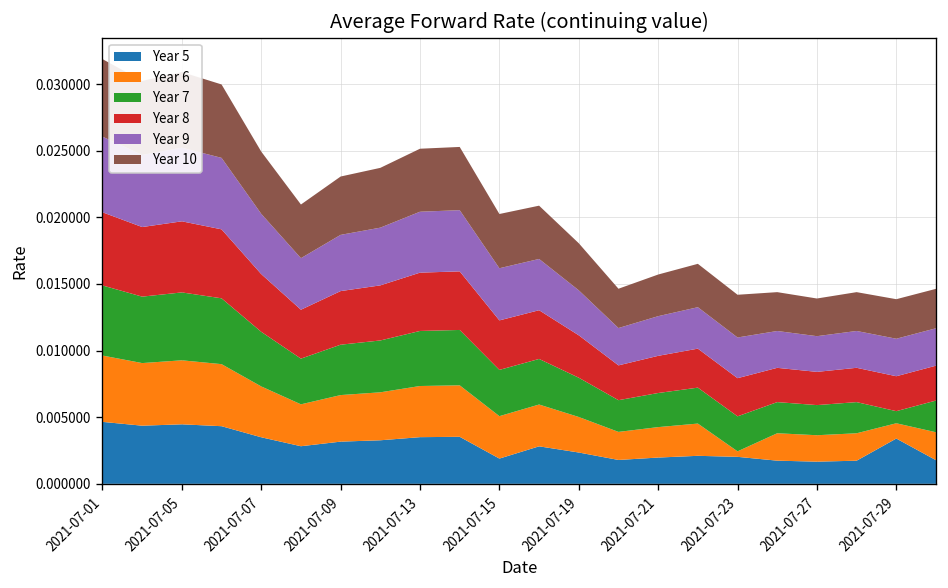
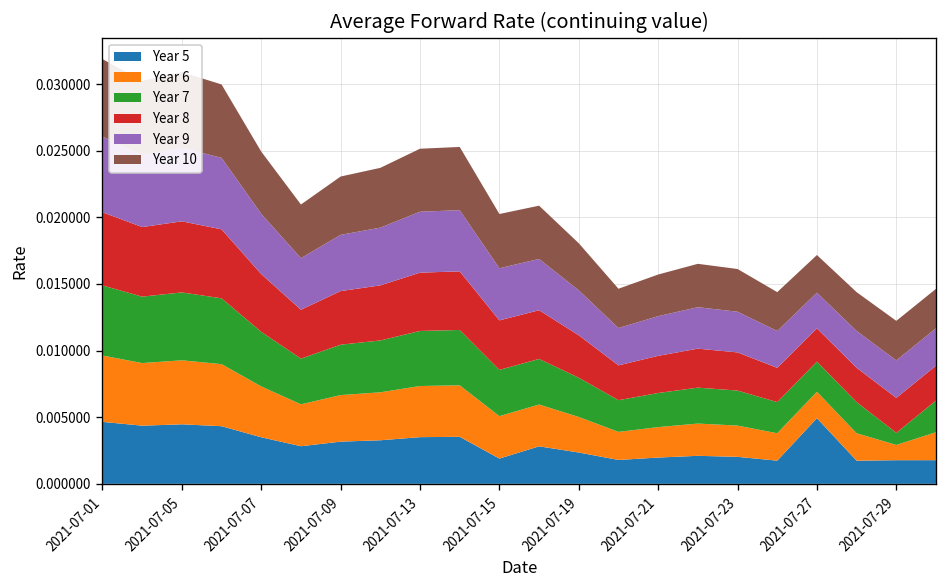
  {
    "Year 5": {
-     "2021-07-27": 0.0017,
-     "2021-07-29": 0.0034
+     "2021-07-27": 0.0049,
+     "2021-07-29": 0.0018
    },
    "Year 6": {
-     "2021-07-23": 0.0004
+     "2021-07-23": 0.0023
    },
    "Year 10": {
      "2021-07-01": 0.0058,
      "2021-07-07": 0.0047,
      "2021-07-09": 0.0044,
      "2021-07-13": 0.0047,
      "2021-07-15": 0.0041,
      "2021-07-19": 0.0035,
      "2021-07-21": 0.0031,
      "2021-07-23": 0.0032,
      "2021-07-27": 0.0028,
      "2021-07-29": 0.0030
    }
  }
